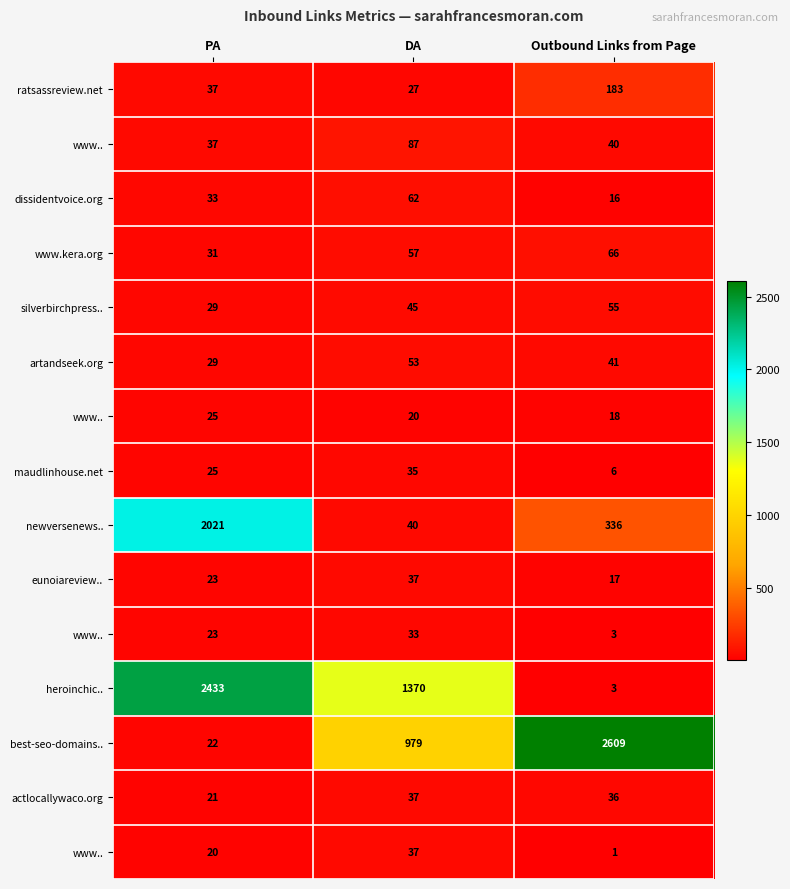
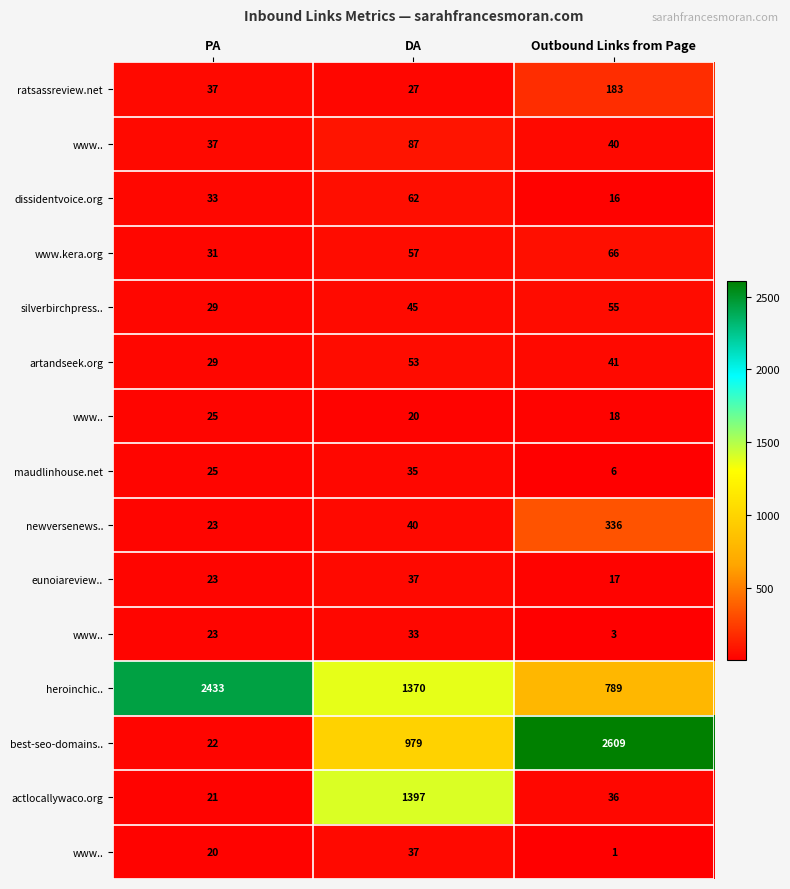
  {
    "ratsassreview.net": {
      "PA": 37,
      "DA": 27,
      "Outbound Links from Page": 183
    },
    "dissidentvoice.org": {
      "PA": 33,
      "DA": 62,
      "Outbound Links from Page": 16
    },
    "www.kera.org": {
      "PA": 31,
      "DA": 57,
      "Outbound Links from Page": 66
    },
    "silverbirchpress..": {
      "PA": 29,
      "DA": 45,
      "Outbound Links from Page": 55
    },
    "artandseek.org": {
      "PA": 29,
      "DA": 53,
      "Outbound Links from Page": 41
    },
    "maudlinhouse.net": {
      "PA": 25,
      "DA": 35,
      "Outbound Links from Page": 6
    },
    "newversenews..": {
-     "PA": 2021,
+     "PA": 23,
      "DA": 40,
      "Outbound Links from Page": 336
    },
    "eunoiareview..": {
      "PA": 23,
      "DA": 37,
      "Outbound Links from Page": 17
    },
    "heroinchic..": {
      "PA": 2433,
      "DA": 1370,
-     "Outbound Links from Page": 3
+     "Outbound Links from Page": 789
    },
    "best-seo-domains..": {
      "PA": 22,
      "DA": 979,
      "Outbound Links from Page": 2609
    },
    "actlocallywaco.org": {
      "PA": 21,
-     "DA": 37,
+     "DA": 1397,
      "Outbound Links from Page": 36
    }
  }
